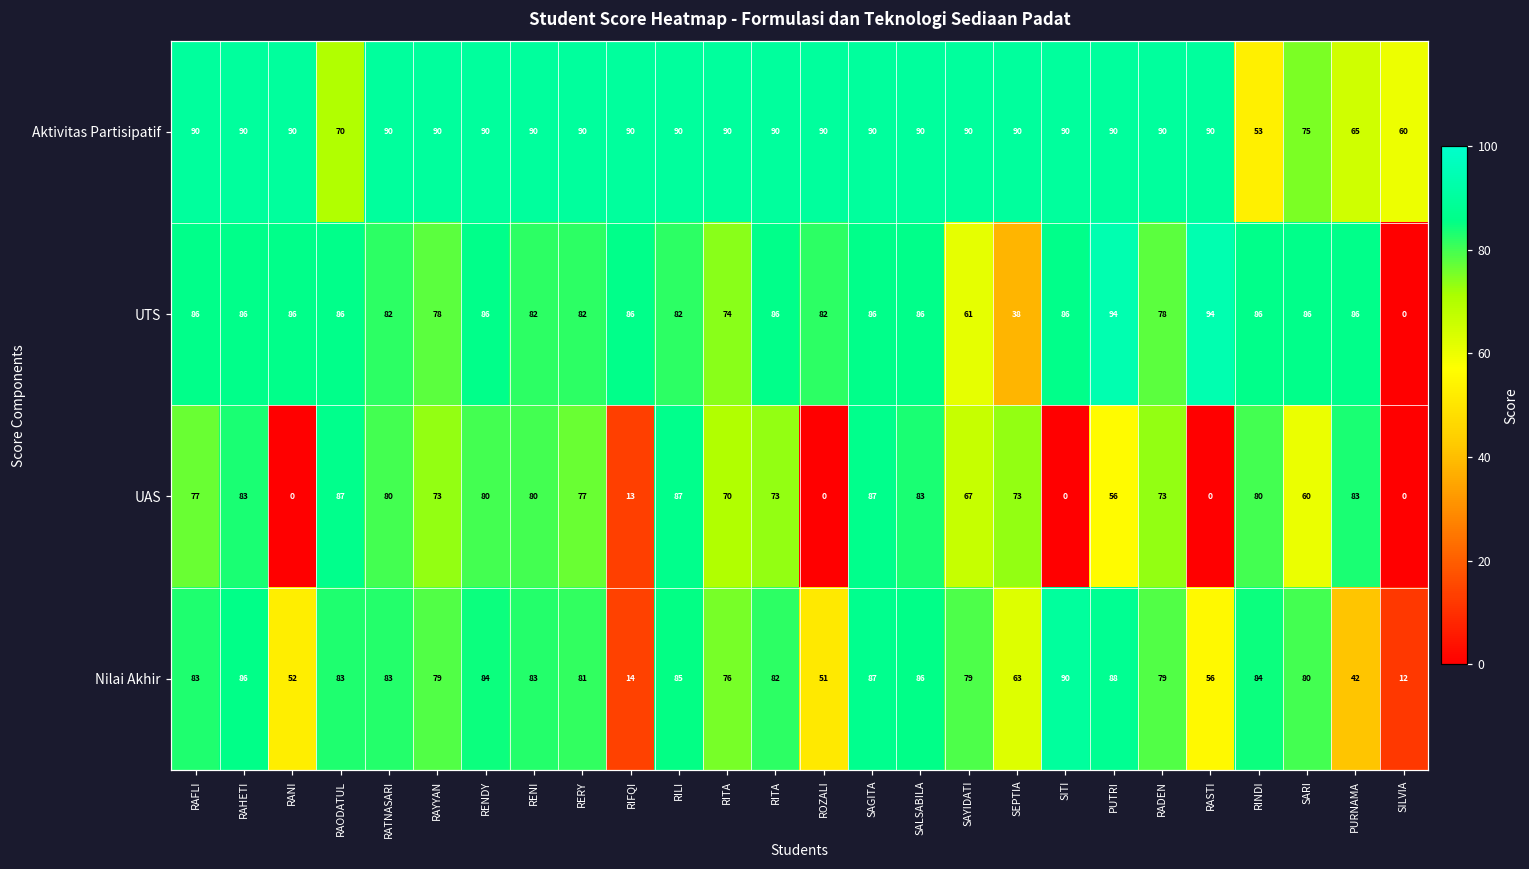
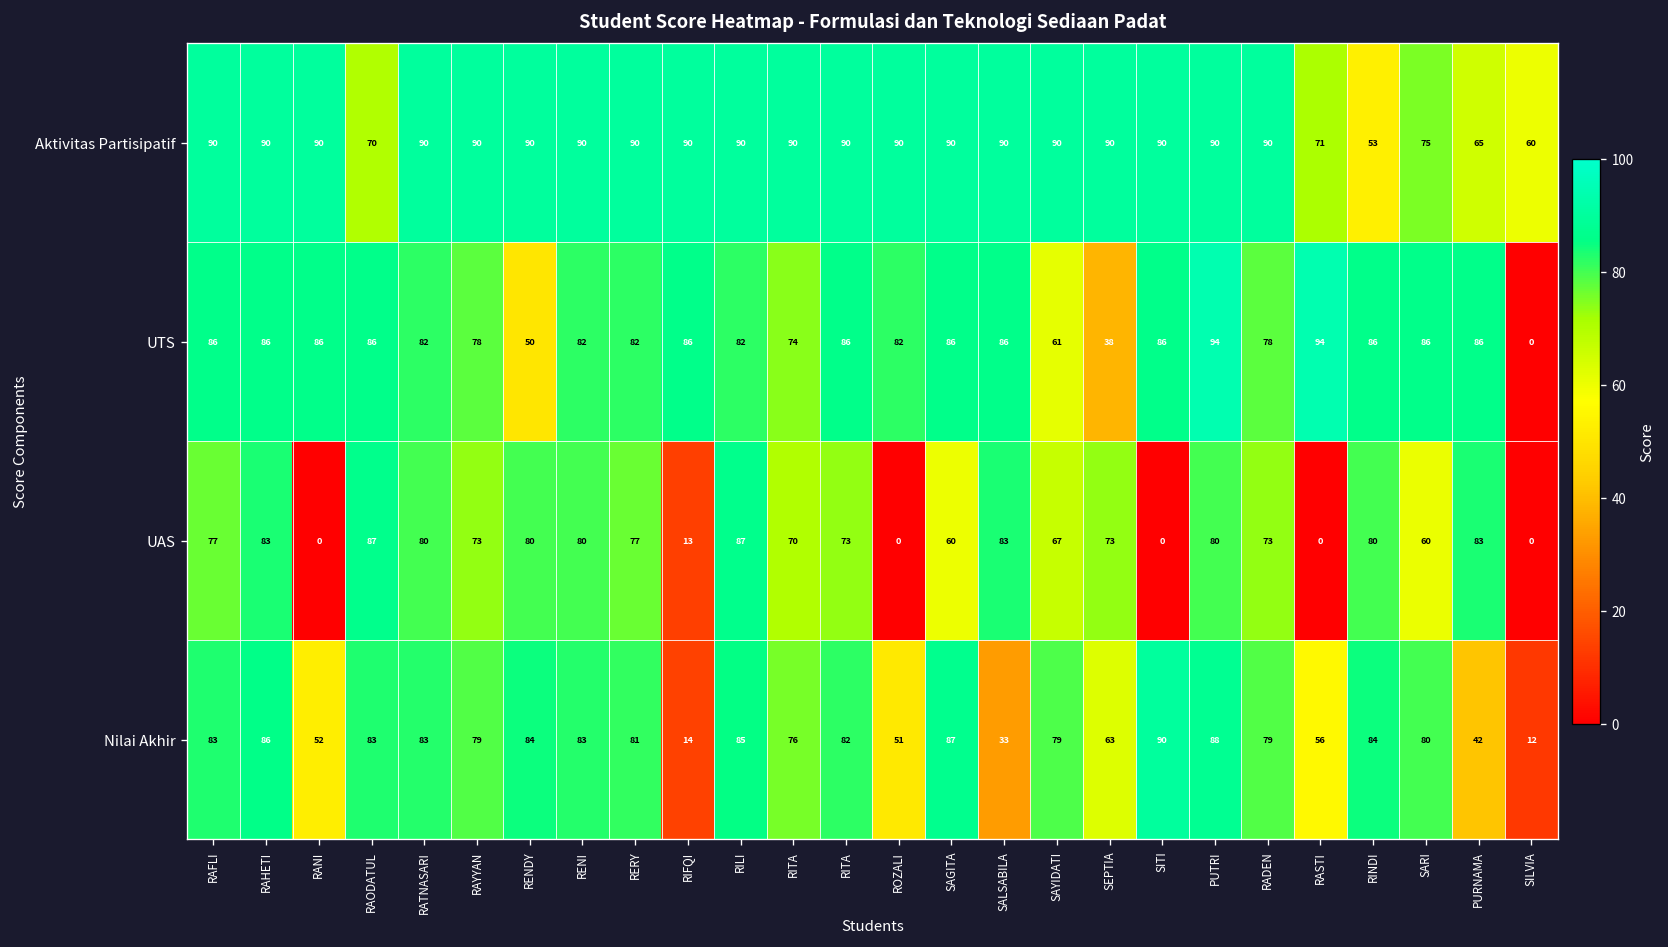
  {
    "Aktivitas Partisipatif": {
      "RAFLI": 90,
      "RAHETI": 90,
      "RANI": 90,
      "RAODATUL": 70,
      "RATNASARI": 90,
      "RAYYAN": 90,
      "RENDY": 90,
      "RENI": 90,
      "RERY": 90,
      "RIFQI": 90,
      "RILI": 90,
      "ROZALI": 90,
      "SAGITA": 90,
      "SALSABILA": 90,
      "SAYIDATI": 90,
      "SEPTIA": 90,
      "SITI": 90,
      "PUTRI": 90,
      "RADEN": 90,
-     "RASTI": 90,
+     "RASTI": 71,
      "RINDI": 53,
      "SARI": 75,
      "PURNAMA": 65,
      "SILVIA": 60
    },
    "UTS": {
      "RAFLI": 86,
      "RAHETI": 86,
      "RANI": 86,
      "RAODATUL": 86,
      "RATNASARI": 82,
      "RAYYAN": 78,
-     "RENDY": 86,
+     "RENDY": 50,
      "RENI": 82,
      "RERY": 82,
      "RIFQI": 86,
      "RILI": 82,
      "ROZALI": 82,
      "SAGITA": 86,
      "SALSABILA": 86,
      "SAYIDATI": 61,
      "SEPTIA": 38,
      "SITI": 86,
      "PUTRI": 94,
      "RADEN": 78,
      "RASTI": 94,
      "RINDI": 86,
      "SARI": 86,
      "PURNAMA": 86,
      "SILVIA": 0
    },
    "UAS": {
      "RAFLI": 77,
      "RAHETI": 83,
      "RANI": 0,
      "RAODATUL": 87,
      "RATNASARI": 80,
      "RAYYAN": 73,
      "RENDY": 80,
      "RENI": 80,
      "RERY": 77,
      "RIFQI": 13,
      "RILI": 87,
      "ROZALI": 0,
-     "SAGITA": 87,
+     "SAGITA": 60,
      "SALSABILA": 83,
      "SAYIDATI": 67,
      "SEPTIA": 73,
      "SITI": 0,
-     "PUTRI": 56,
+     "PUTRI": 80,
      "RADEN": 73,
      "RASTI": 0,
      "RINDI": 80,
      "SARI": 60,
      "PURNAMA": 83,
      "SILVIA": 0
    },
    "Nilai Akhir": {
      "RAFLI": 83,
      "RAHETI": 86,
      "RANI": 52,
      "RAODATUL": 83,
      "RATNASARI": 83,
      "RAYYAN": 79,
      "RENDY": 84,
      "RENI": 83,
      "RERY": 81,
      "RIFQI": 14,
      "RILI": 85,
      "ROZALI": 51,
      "SAGITA": 87,
-     "SALSABILA": 86,
+     "SALSABILA": 33,
      "SAYIDATI": 79,
      "SEPTIA": 63,
      "SITI": 90,
      "PUTRI": 88,
      "RADEN": 79,
      "RASTI": 56,
      "RINDI": 84,
      "SARI": 80,
      "PURNAMA": 42,
      "SILVIA": 12
    }
  }
